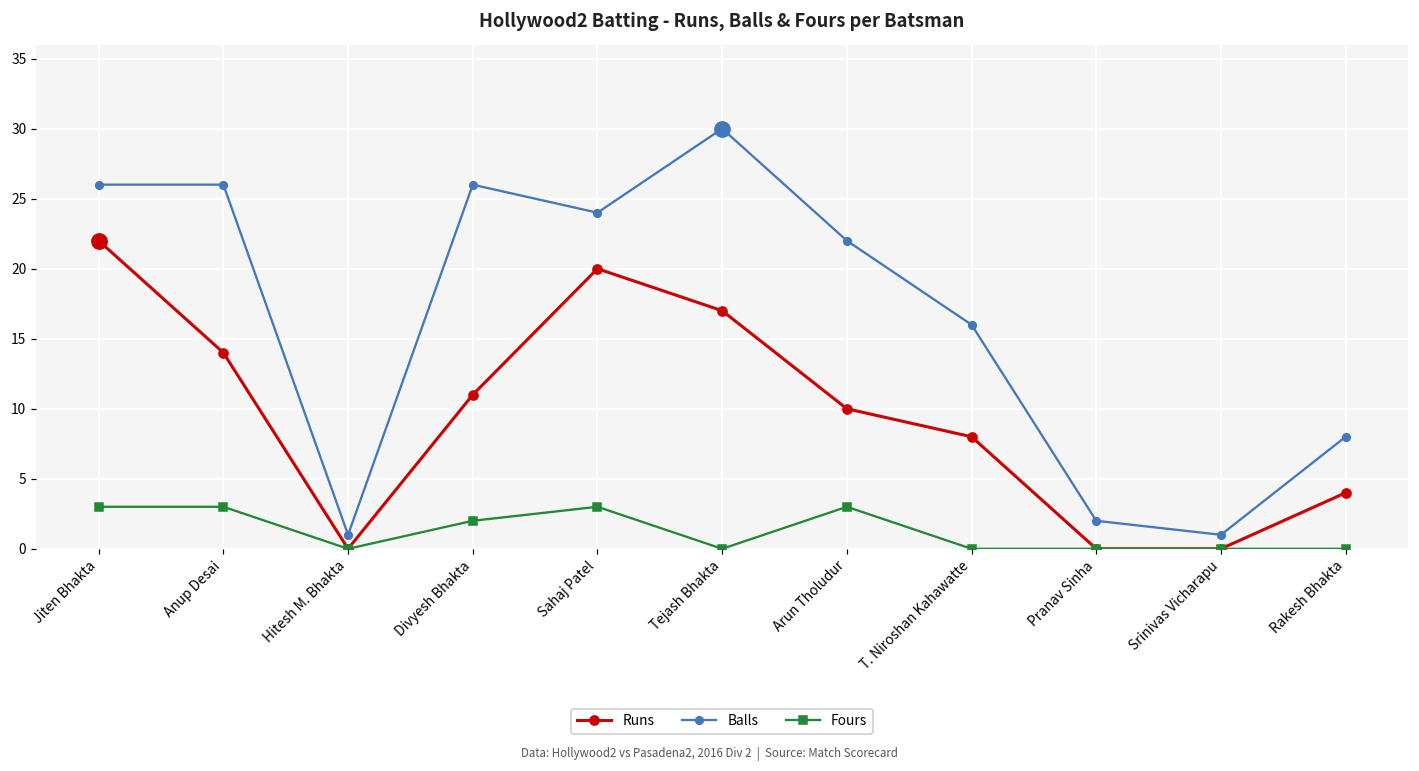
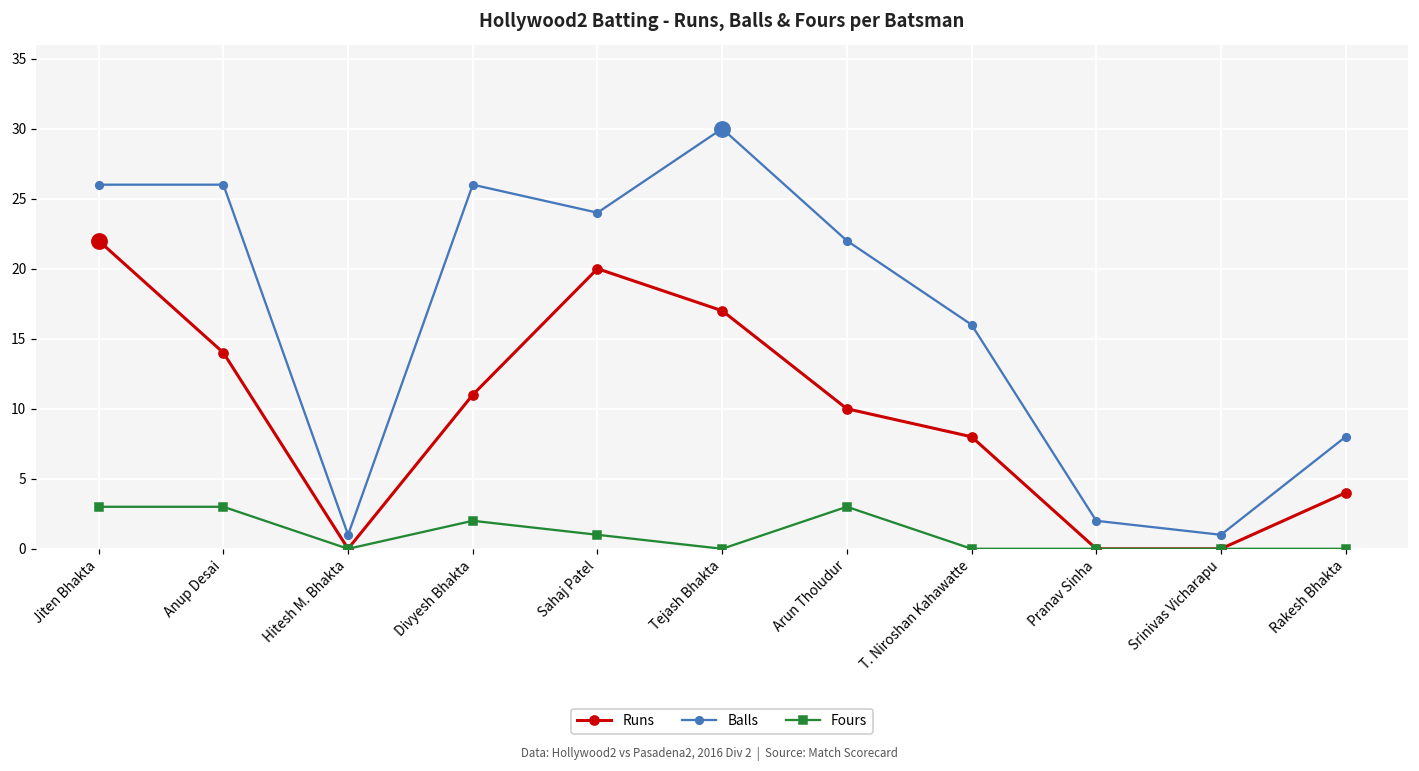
  {
    "Fours": {
      "Jiten Bhakta": 3,
      "Anup Desai": 3,
      "Divyesh Bhakta": 2,
-     "Sahaj Patel": 3,
+     "Sahaj Patel": 1,
      "Tejash Bhakta": 0,
      "Arun Tholudur": 3,
      "T. Niroshan Kahawatte": 0,
      "Rakesh Bhakta": 0
    }
  }
